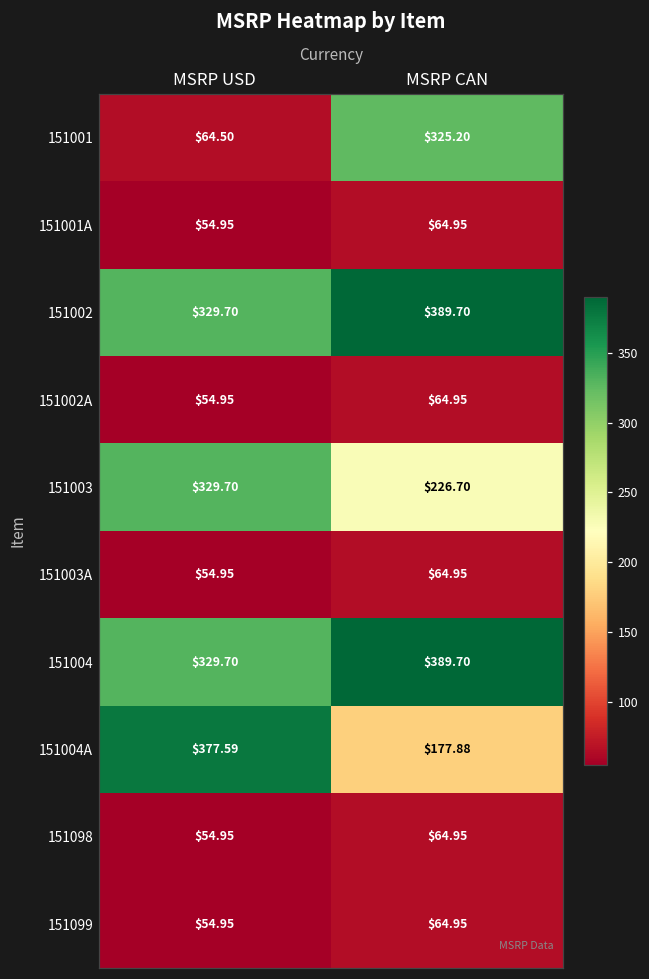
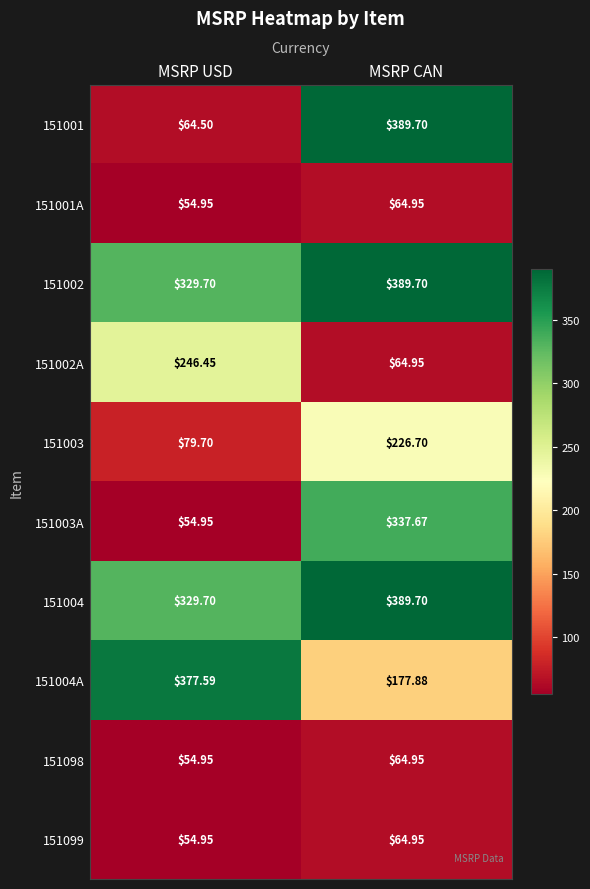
  {
    "151001": {
      "MSRP USD": "$64.50",
-     "MSRP CAN": "$325.20"
+     "MSRP CAN": "$389.70"
    },
    "151001A": {
      "MSRP USD": "$54.95",
      "MSRP CAN": "$64.95"
    },
    "151002": {
      "MSRP USD": "$329.70",
      "MSRP CAN": "$389.70"
    },
    "151002A": {
-     "MSRP USD": "$54.95",
+     "MSRP USD": "$246.45",
      "MSRP CAN": "$64.95"
    },
    "151003": {
-     "MSRP USD": "$329.70",
+     "MSRP USD": "$79.70",
      "MSRP CAN": "$226.70"
    },
    "151003A": {
      "MSRP USD": "$54.95",
-     "MSRP CAN": "$64.95"
+     "MSRP CAN": "$337.67"
    },
    "151004": {
      "MSRP USD": "$329.70",
      "MSRP CAN": "$389.70"
    },
    "151004A": {
      "MSRP USD": "$377.59",
      "MSRP CAN": "$177.88"
    },
    "151098": {
      "MSRP USD": "$54.95",
      "MSRP CAN": "$64.95"
    },
    "151099": {
      "MSRP USD": "$54.95"
    }
  }
